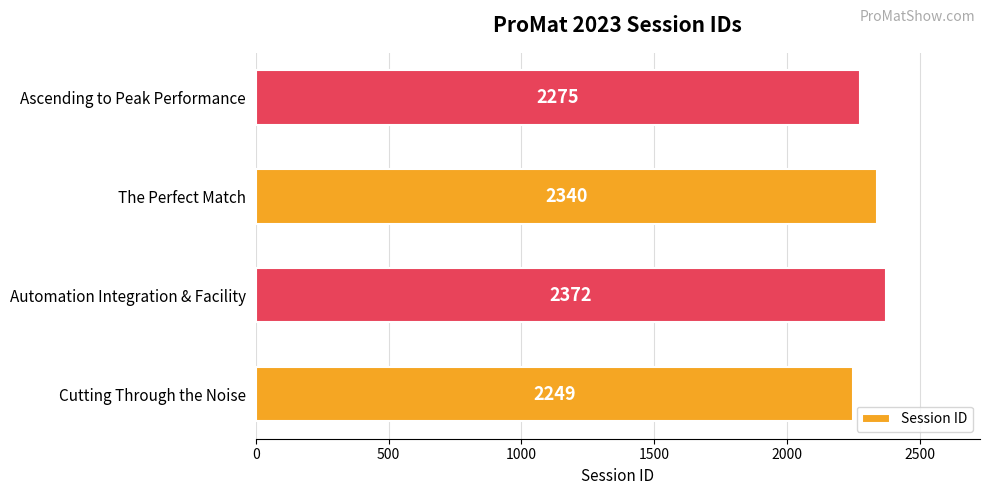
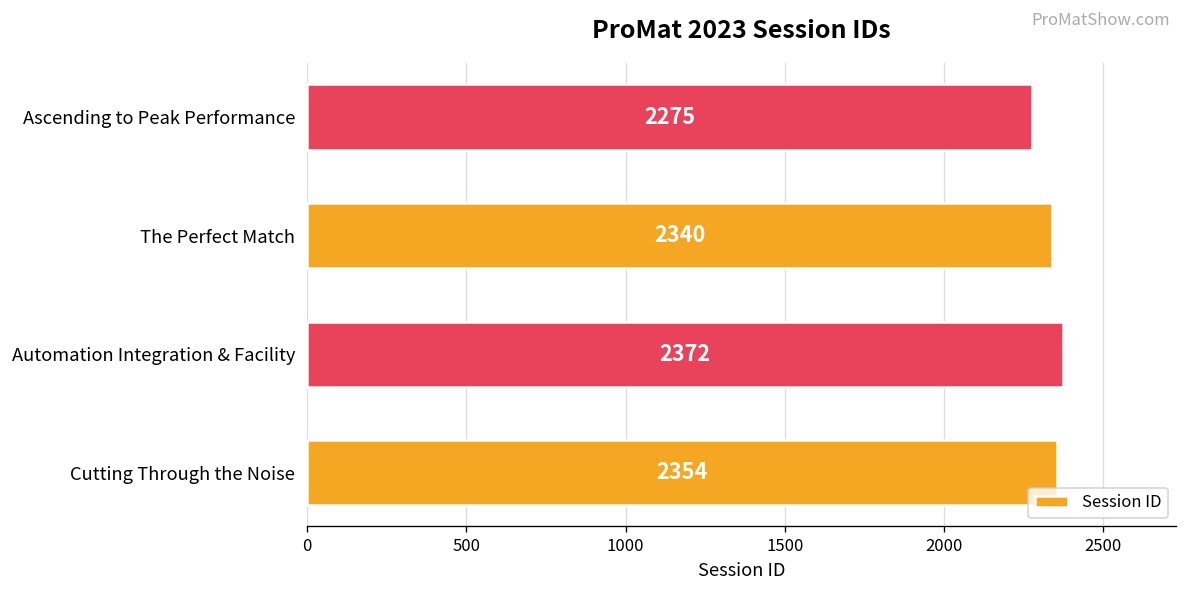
  {
    "Ascending to Peak Performance": 2275,
    "The Perfect Match": 2340,
    "Automation Integration & Facility": 2372,
-   "Cutting Through the Noise": 2249
+   "Cutting Through the Noise": 2354
  }
